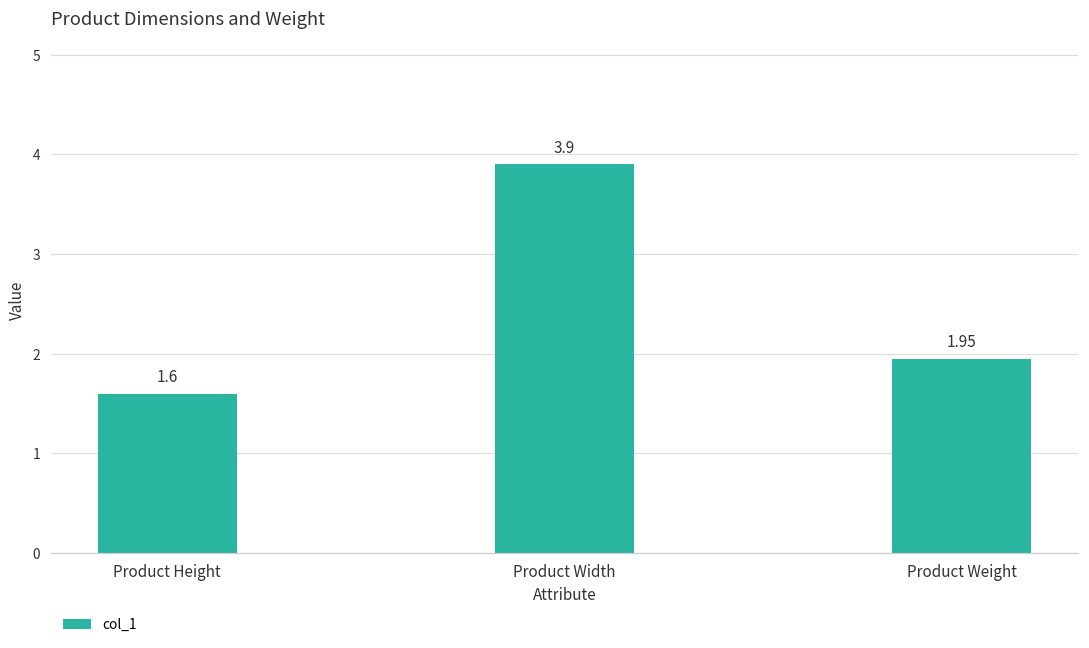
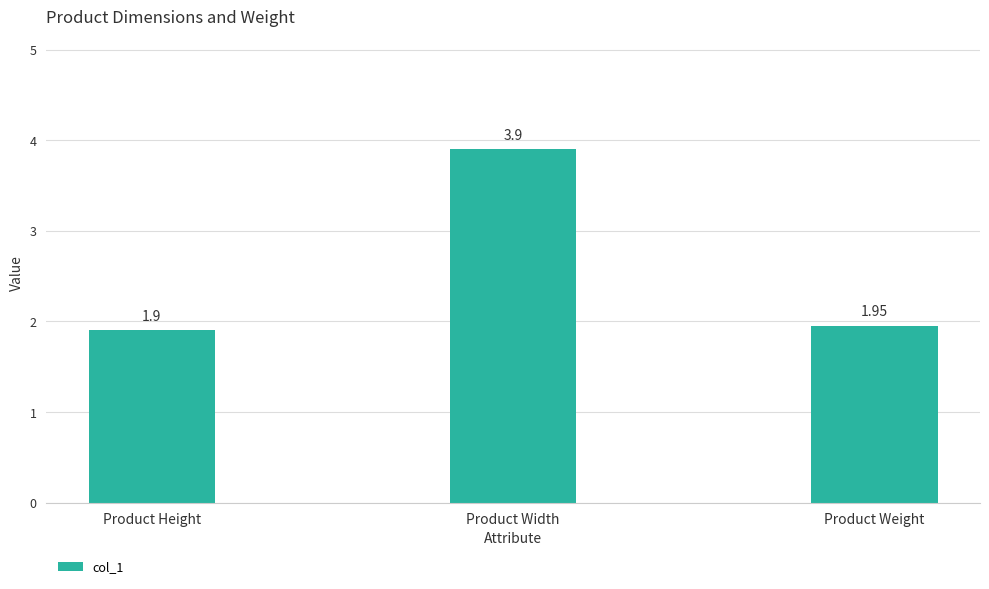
  {
-   "Product Height": 1.6,
+   "Product Height": 1.9,
    "Product Width": 3.9,
    "Product Weight": 1.95
  }
